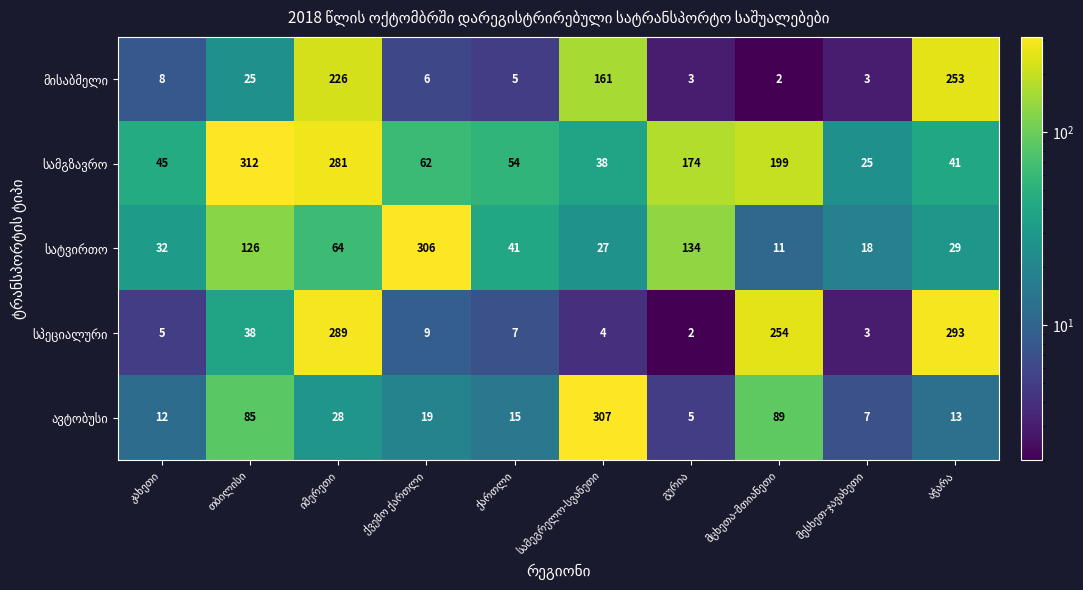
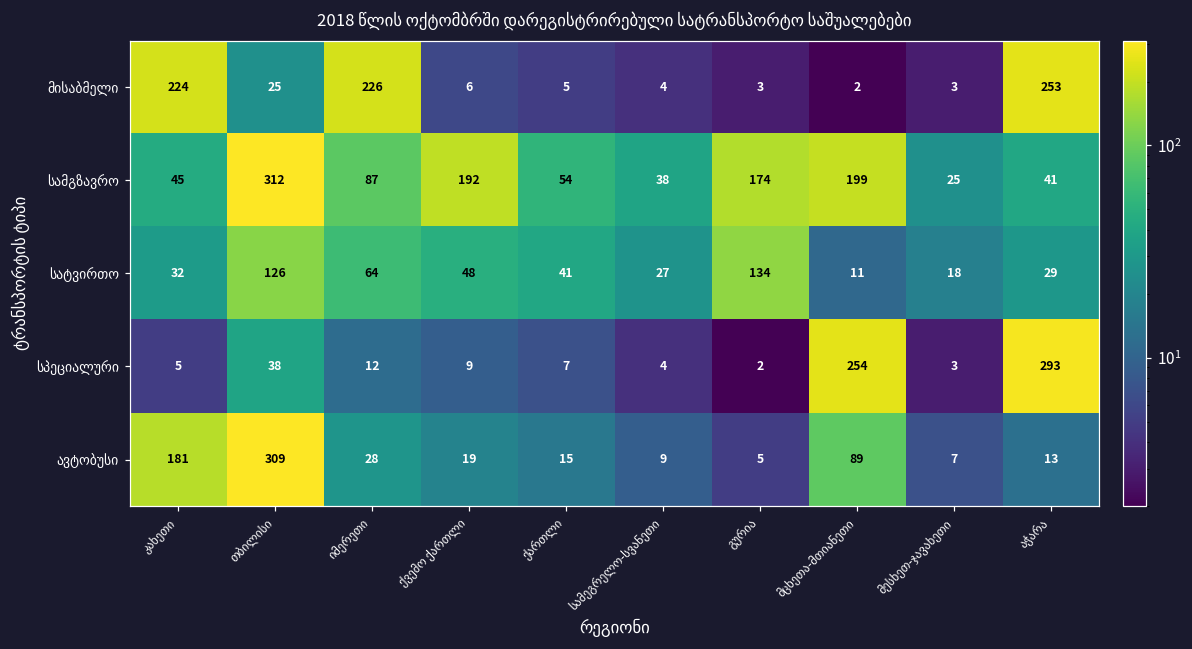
  {
    "მისაბმელი": {
-     "კახეთი": 8,
+     "კახეთი": 224,
      "თბილისი": 25,
      "იმერეთი": 226,
      "ქვემო ქართლი": 6,
      "ქართლი": 5,
-     "სამეგრელო-სვანეთი": 161,
+     "სამეგრელო-სვანეთი": 4,
      "გურია": 3,
      "მცხეთა-მთიანეთი": 2,
      "მესხეთ-ჯავახეთი": 3,
      "აჭარა": 253
    },
    "სამგზავრო": {
      "კახეთი": 45,
      "თბილისი": 312,
-     "იმერეთი": 281,
-     "ქვემო ქართლი": 62,
+     "იმერეთი": 87,
+     "ქვემო ქართლი": 192,
      "ქართლი": 54,
      "სამეგრელო-სვანეთი": 38,
      "გურია": 174,
      "მცხეთა-მთიანეთი": 199,
      "მესხეთ-ჯავახეთი": 25,
      "აჭარა": 41
    },
    "სატვირთო": {
      "კახეთი": 32,
      "თბილისი": 126,
      "იმერეთი": 64,
-     "ქვემო ქართლი": 306,
+     "ქვემო ქართლი": 48,
      "ქართლი": 41,
      "სამეგრელო-სვანეთი": 27,
      "გურია": 134,
      "მცხეთა-მთიანეთი": 11,
      "მესხეთ-ჯავახეთი": 18,
      "აჭარა": 29
    },
    "სპეციალური": {
      "კახეთი": 5,
      "თბილისი": 38,
-     "იმერეთი": 289,
+     "იმერეთი": 12,
      "ქვემო ქართლი": 9,
      "ქართლი": 7,
      "სამეგრელო-სვანეთი": 4,
      "გურია": 2,
      "მცხეთა-მთიანეთი": 254,
      "მესხეთ-ჯავახეთი": 3,
      "აჭარა": 293
    },
    "ავტობუსი": {
-     "კახეთი": 12,
-     "თბილისი": 85,
+     "კახეთი": 181,
+     "თბილისი": 309,
      "იმერეთი": 28,
      "ქვემო ქართლი": 19,
      "ქართლი": 15,
-     "სამეგრელო-სვანეთი": 307,
+     "სამეგრელო-სვანეთი": 9,
      "გურია": 5,
      "მცხეთა-მთიანეთი": 89,
      "მესხეთ-ჯავახეთი": 7,
      "აჭარა": 13
    }
  }
